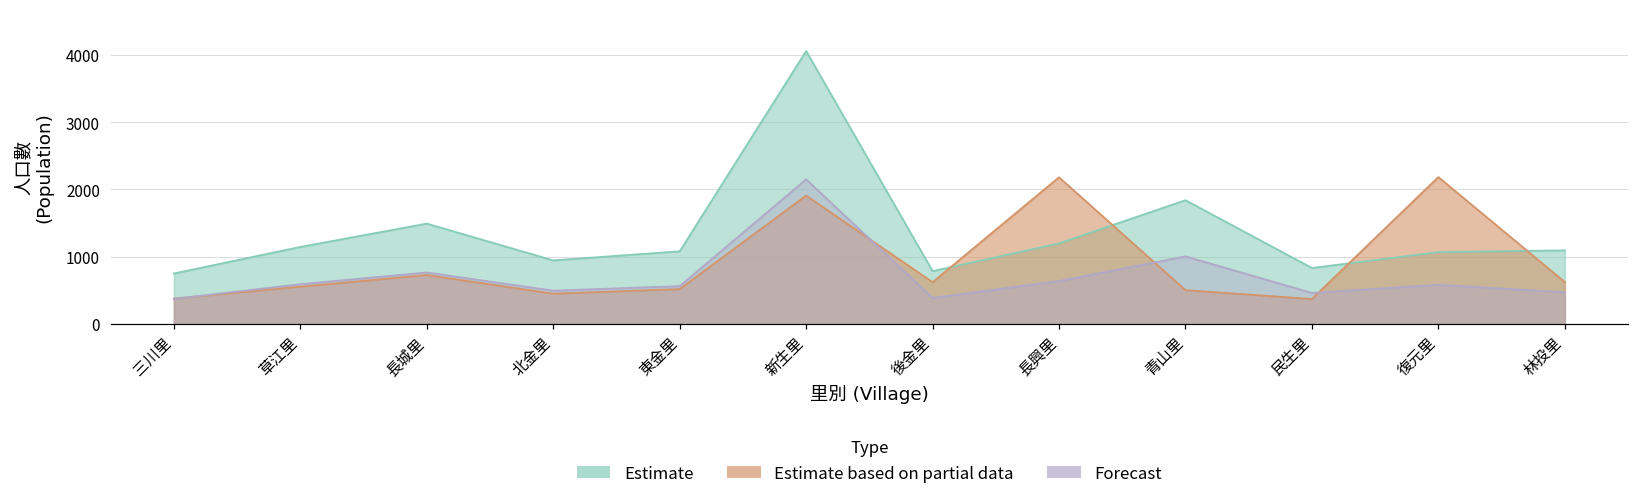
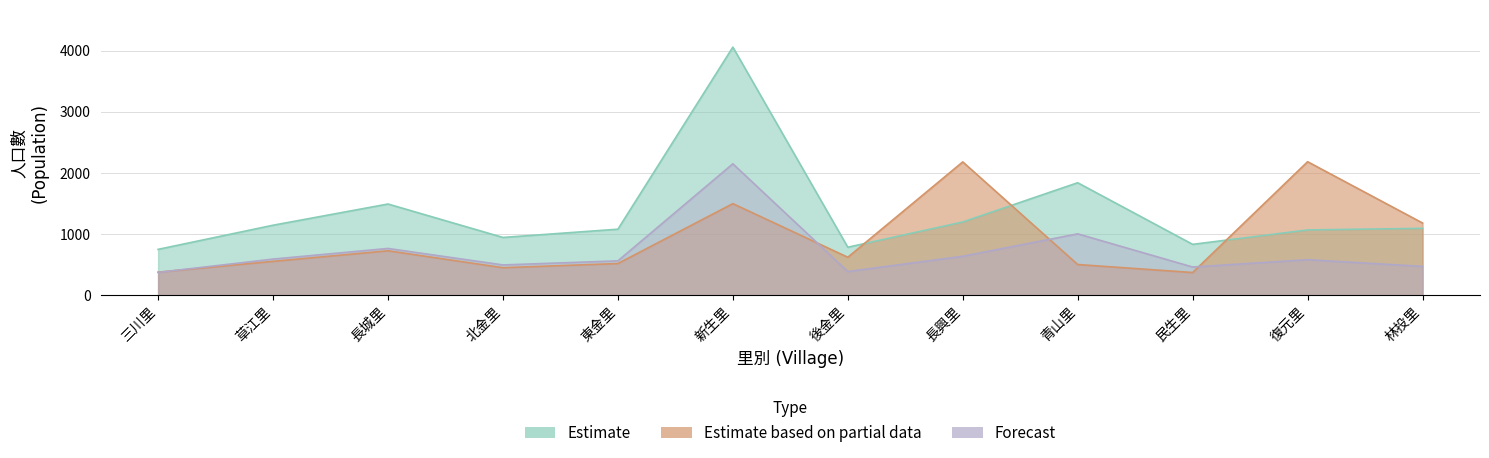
  {
    "Estimate based on partial data": {
      "北金里": 500,
      "東金里": 500,
-     "新生里": 1900,
+     "新生里": 1500,
      "後金里": 600,
      "長興里": 2200,
      "青山里": 500,
      "民生里": 400,
      "復元里": 2200,
-     "林投里": 600
+     "林投里": 1200
    }
  }
